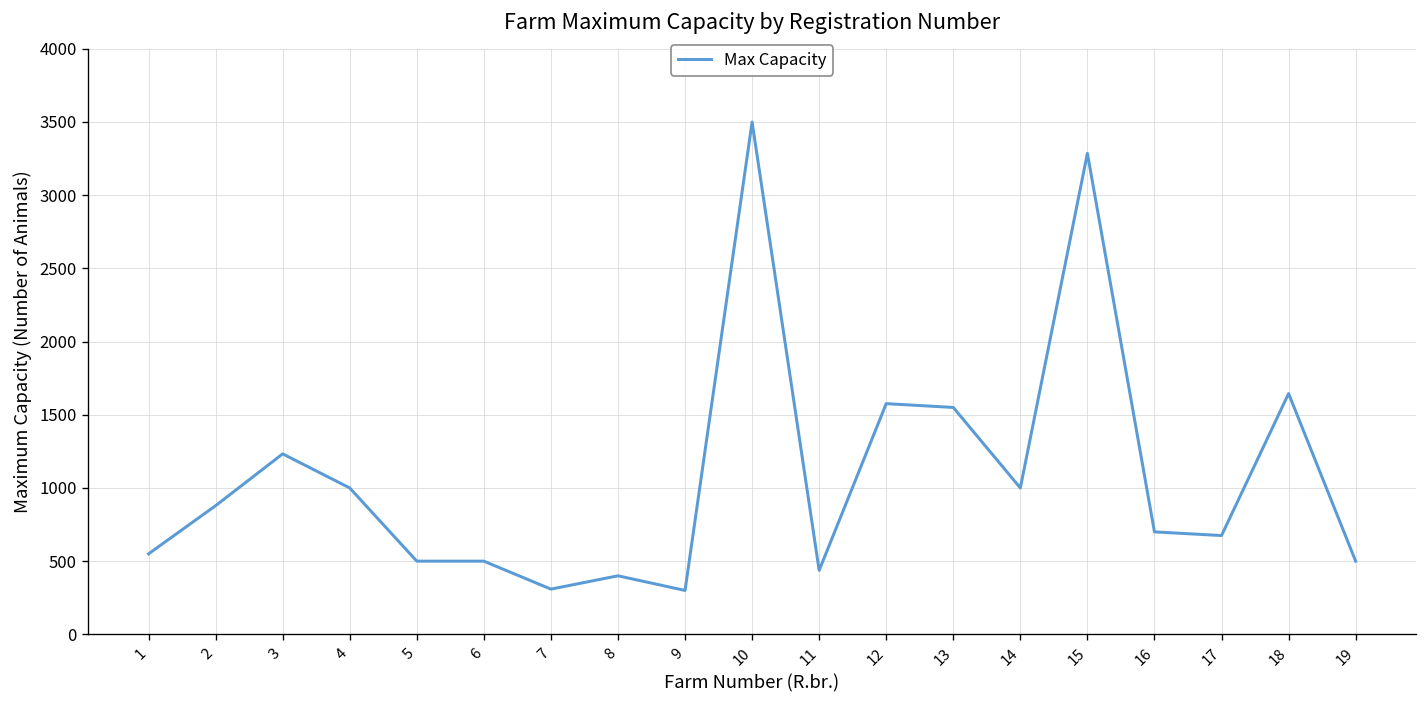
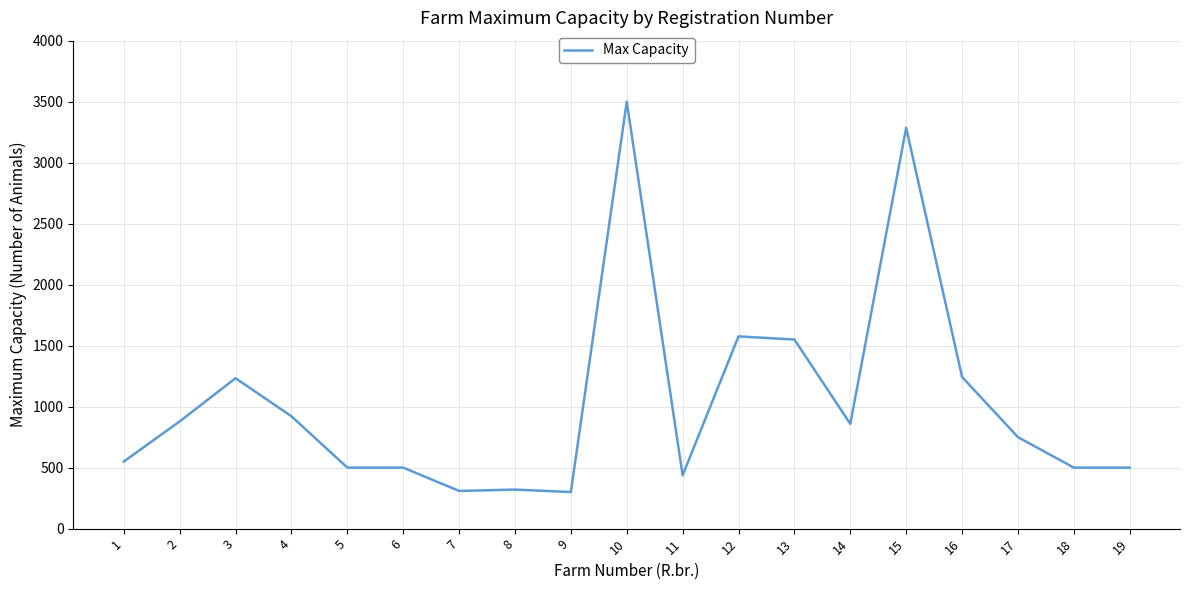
  {
    "1": 550,
    "2": 880,
    "3": 1230,
-   "4": 1000,
+   "4": 920,
    "5": 500,
    "6": 500,
    "7": 310,
-   "8": 400,
+   "8": 320,
    "9": 300,
    "10": 3500,
    "11": 440,
    "12": 1580,
    "13": 1550,
-   "14": 1000,
+   "14": 860,
    "15": 3290,
-   "16": 700,
-   "17": 680,
-   "18": 1650,
+   "16": 1240,
+   "17": 750,
+   "18": 500,
    "19": 500
  }
